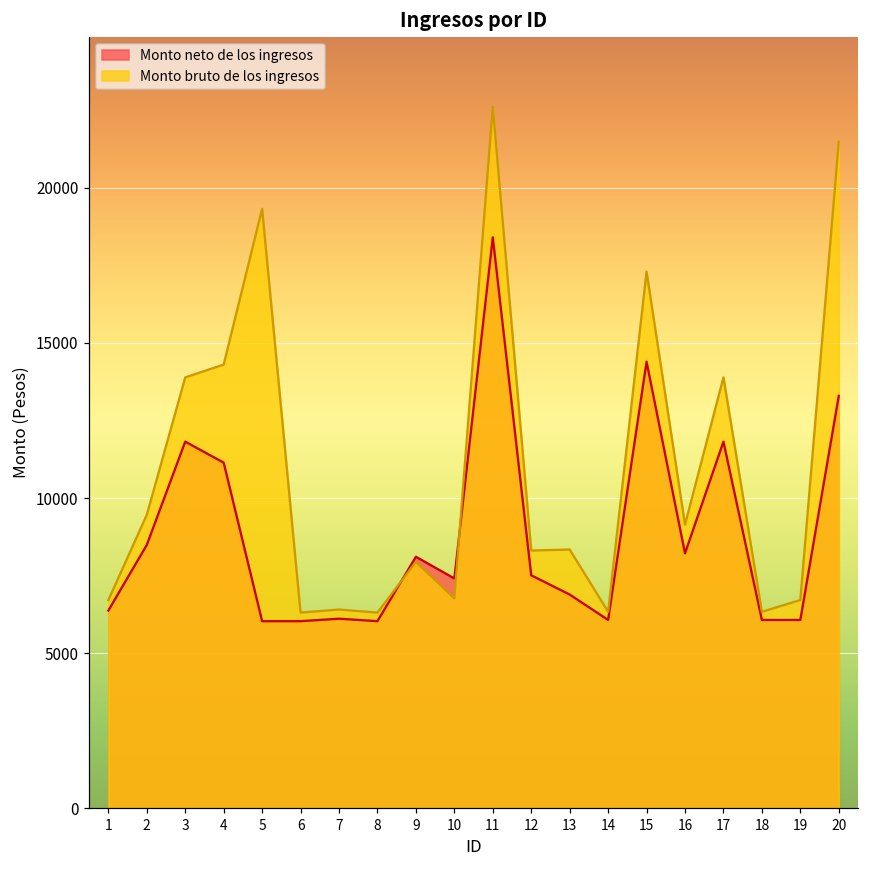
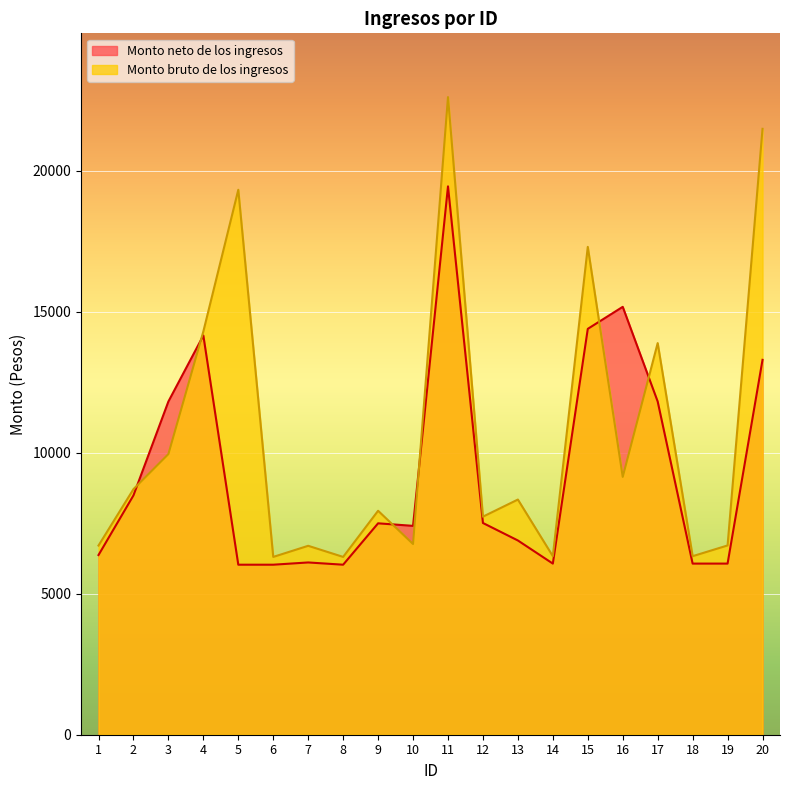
  {
    "Monto neto de los ingresos": {
      "1": 6400,
      "2": 8500,
      "3": 11800,
-     "4": 11100,
+     "4": 14200,
      "5": 6000,
      "6": 6000,
      "7": 6100,
      "8": 6000,
-     "9": 8100,
+     "9": 7500,
      "10": 7400,
-     "11": 18400,
+     "11": 19400,
      "12": 7500,
      "13": 6900,
      "14": 6100,
      "15": 14400,
-     "16": 8200,
+     "16": 15200,
      "17": 11800,
      "18": 6100,
      "19": 6100,
      "20": 13300
    },
    "Monto bruto de los ingresos": {
      "1": 6700,
-     "2": 9500,
-     "3": 13900,
+     "2": 8700,
+     "3": 10000,
      "4": 14300,
      "5": 19300,
      "6": 6300,
-     "7": 6400,
+     "7": 6700,
      "8": 6300,
      "9": 7900,
      "10": 6800,
      "11": 22600,
-     "12": 8300,
+     "12": 7700,
      "13": 8300,
      "14": 6300,
      "15": 17300,
      "16": 9100,
      "17": 13900,
      "18": 6300,
      "19": 6700,
      "20": 21500
    }
  }
